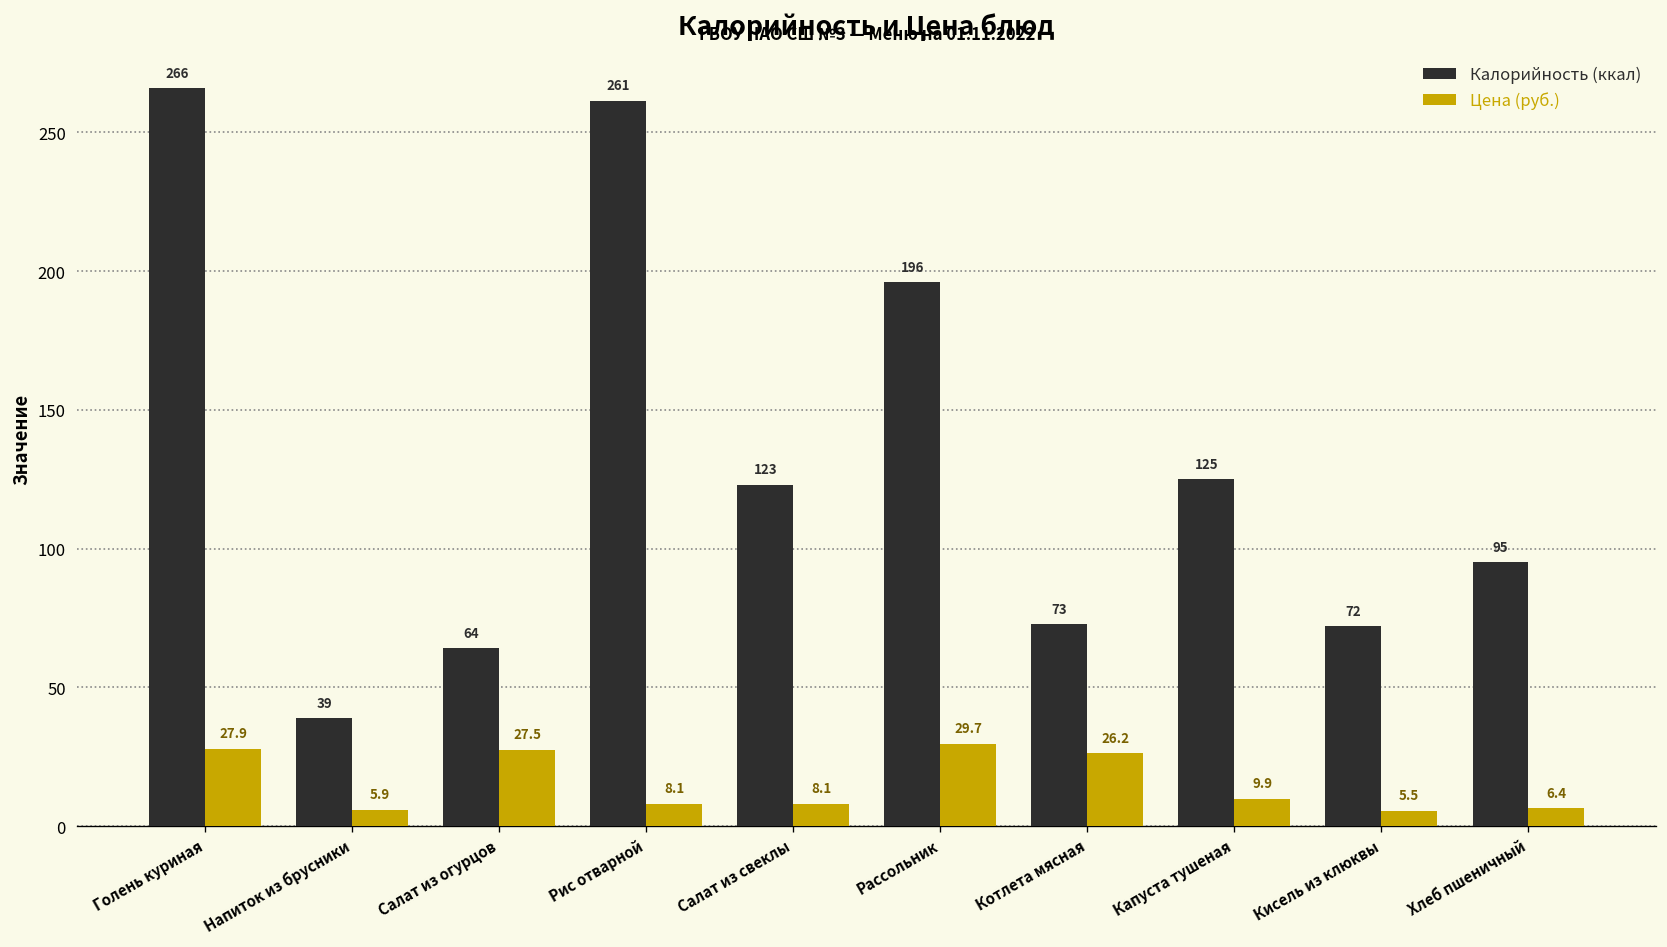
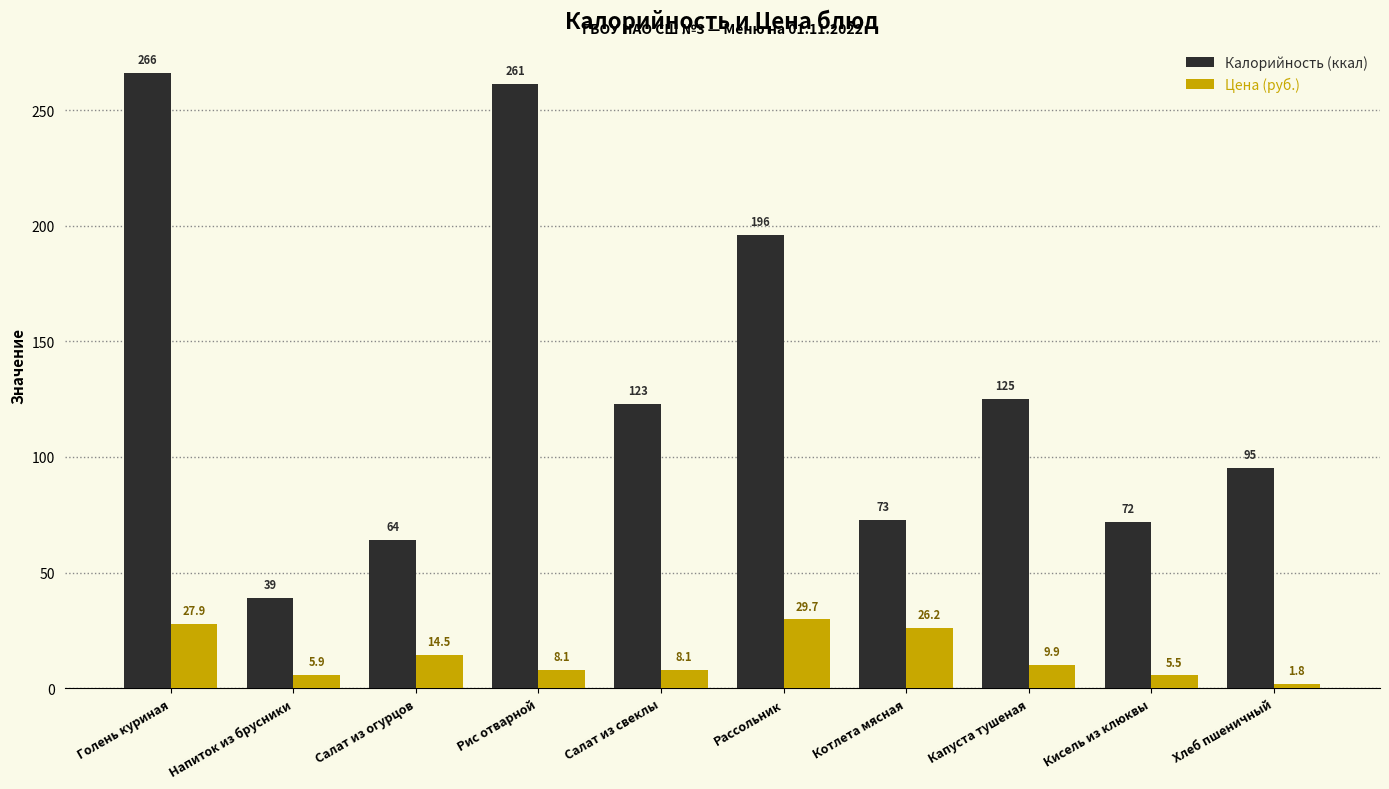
  {
    "Калорийность (ккал)": {
      "Голень куриная": 266,
      "Напиток из брусники": 39,
      "Салат из огурцов": 64,
      "Рис отварной": 261,
      "Салат из свеклы": 123,
      "Рассольник": 196,
      "Котлета мясная": 73,
      "Капуста тушеная": 125,
      "Кисель из клюквы": 72,
      "Хлеб пшеничный": 95
    },
    "Цена (руб.)": {
      "Голень куриная": 27.9,
      "Напиток из брусники": 5.9,
-     "Салат из огурцов": 27.5,
+     "Салат из огурцов": 14.5,
      "Рис отварной": 8.1,
      "Салат из свеклы": 8.1,
      "Рассольник": 29.7,
      "Котлета мясная": 26.2,
      "Капуста тушеная": 9.9,
      "Кисель из клюквы": 5.5,
-     "Хлеб пшеничный": 6.4
+     "Хлеб пшеничный": 1.8
    }
  }
